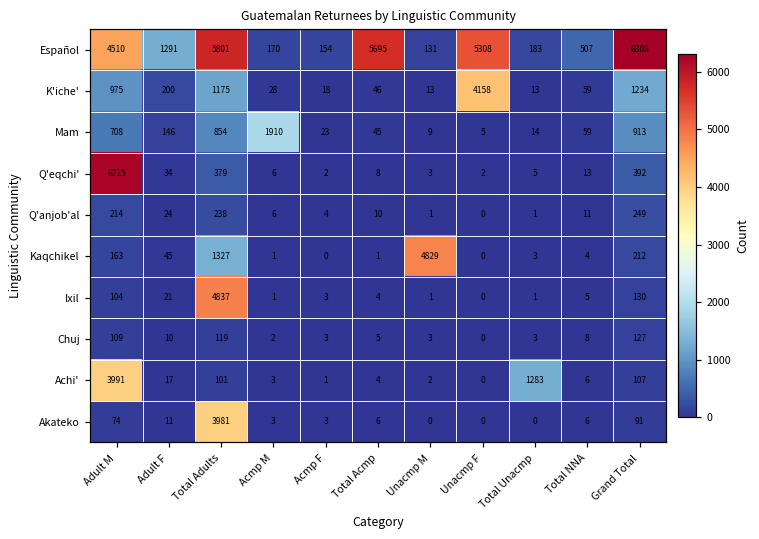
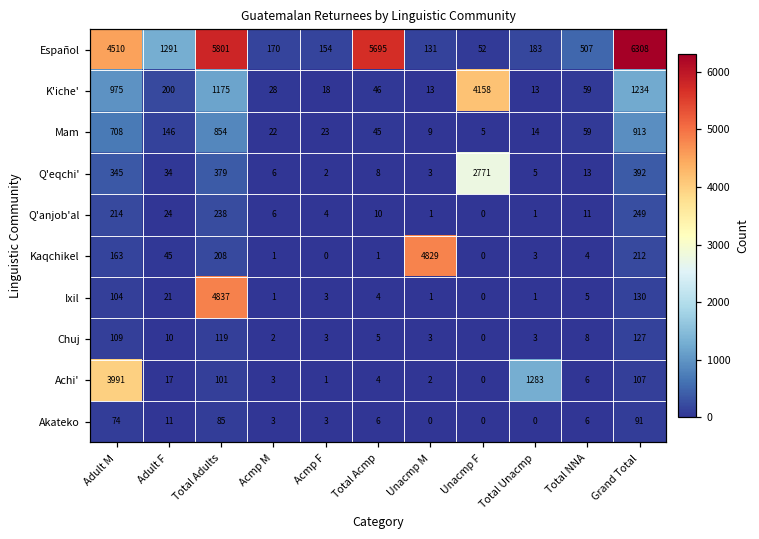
  {
    "Español": {
      "Adult M": 4510,
      "Adult F": 1291,
      "Total Adults": 5801,
      "Acmp M": 170,
      "Acmp F": 154,
      "Total Acmp": 5695,
      "Unacmp M": 131,
-     "Unacmp F": 5308,
+     "Unacmp F": 52,
      "Total Unacmp": 183,
      "Total NNA": 507,
      "Grand Total": 6308
    },
    "K'iche'": {
      "Adult M": 975,
      "Adult F": 200,
      "Total Adults": 1175,
      "Acmp M": 28,
      "Acmp F": 18,
      "Total Acmp": 46,
      "Unacmp M": 13,
      "Unacmp F": 4158,
      "Total Unacmp": 13,
      "Total NNA": 59,
      "Grand Total": 1234
    },
    "Mam": {
      "Adult M": 708,
      "Adult F": 146,
      "Total Adults": 854,
-     "Acmp M": 1910,
+     "Acmp M": 22,
      "Acmp F": 23,
      "Total Acmp": 45,
      "Unacmp M": 9,
      "Unacmp F": 5,
      "Total Unacmp": 14,
      "Total NNA": 59,
      "Grand Total": 913
    },
    "Q'eqchi'": {
-     "Adult M": 6225,
+     "Adult M": 345,
      "Adult F": 34,
      "Total Adults": 379,
      "Acmp M": 6,
      "Acmp F": 2,
      "Total Acmp": 8,
      "Unacmp M": 3,
-     "Unacmp F": 2,
+     "Unacmp F": 2771,
      "Total Unacmp": 5,
      "Total NNA": 13,
      "Grand Total": 392
    },
    "Q'anjob'al": {
      "Adult M": 214,
      "Adult F": 24,
      "Total Adults": 238,
      "Acmp M": 6,
      "Acmp F": 4,
      "Total Acmp": 10,
      "Unacmp M": 1,
      "Unacmp F": 0,
      "Total Unacmp": 1,
      "Total NNA": 11,
      "Grand Total": 249
    },
    "Kaqchikel": {
      "Adult M": 163,
      "Adult F": 45,
-     "Total Adults": 1327,
+     "Total Adults": 208,
      "Acmp M": 1,
      "Acmp F": 0,
      "Total Acmp": 1,
      "Unacmp M": 4829,
      "Unacmp F": 0,
      "Total Unacmp": 3,
      "Total NNA": 4,
      "Grand Total": 212
    },
    "Ixil": {
      "Adult M": 104,
      "Adult F": 21,
      "Total Adults": 4837,
      "Acmp M": 1,
      "Acmp F": 3,
      "Total Acmp": 4,
      "Unacmp M": 1,
      "Unacmp F": 0,
      "Total Unacmp": 1,
      "Total NNA": 5,
      "Grand Total": 130
    },
    "Chuj": {
      "Adult M": 109,
      "Adult F": 10,
      "Total Adults": 119,
      "Acmp M": 2,
      "Acmp F": 3,
      "Total Acmp": 5,
      "Unacmp M": 3,
      "Unacmp F": 0,
      "Total Unacmp": 3,
      "Total NNA": 8,
      "Grand Total": 127
    },
    "Achi'": {
      "Adult M": 3991,
      "Adult F": 17,
      "Total Adults": 101,
      "Acmp M": 3,
      "Acmp F": 1,
      "Total Acmp": 4,
      "Unacmp M": 2,
      "Unacmp F": 0,
      "Total Unacmp": 1283,
      "Total NNA": 6,
      "Grand Total": 107
    },
    "Akateko": {
      "Adult M": 74,
      "Adult F": 11,
-     "Total Adults": 3981,
+     "Total Adults": 85,
      "Acmp M": 3,
      "Acmp F": 3,
      "Total Acmp": 6,
      "Unacmp M": 0,
      "Unacmp F": 0,
      "Total Unacmp": 0,
      "Total NNA": 6,
      "Grand Total": 91
    }
  }
